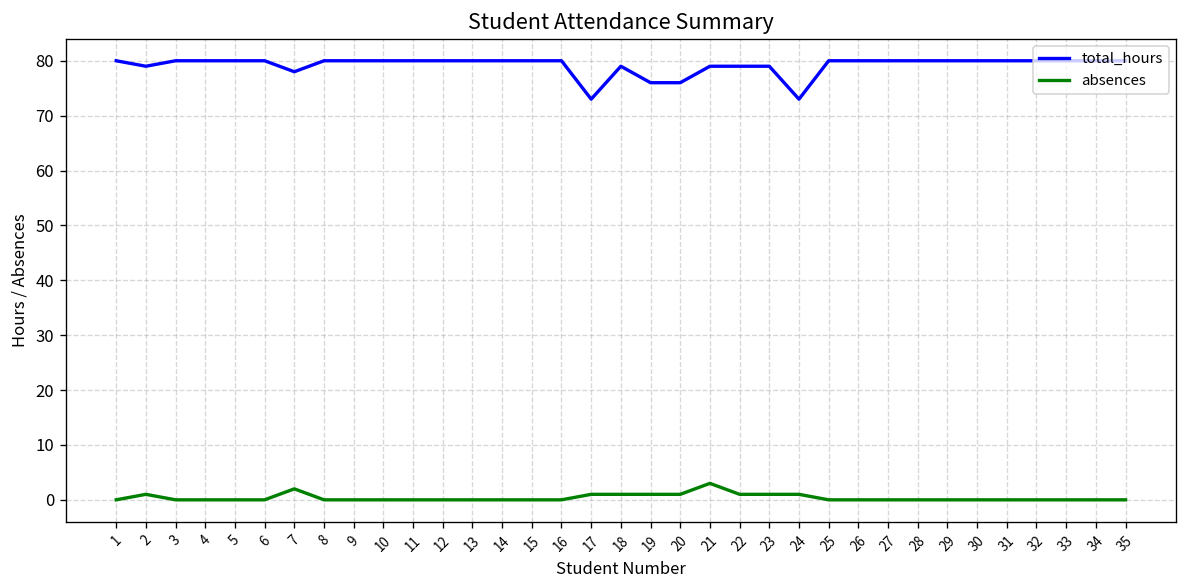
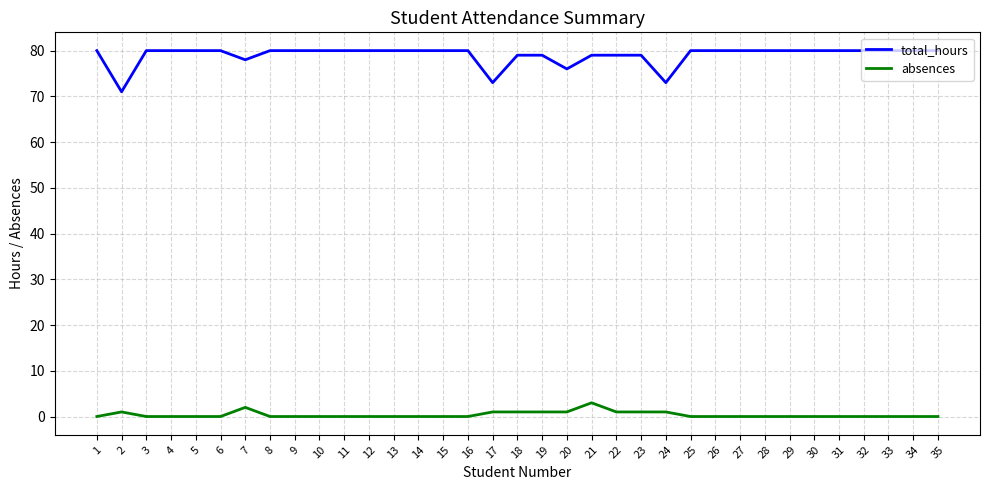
  {
    "total_hours": {
      "1": 80,
-     "2": 79,
+     "2": 71,
      "3": 80,
      "4": 80,
      "5": 80,
      "6": 80,
      "7": 78,
      "8": 80,
      "9": 80,
      "10": 80,
      "11": 80,
      "12": 80,
      "13": 80,
      "14": 80,
      "15": 80,
      "16": 80,
      "17": 73,
      "18": 79,
-     "19": 76,
+     "19": 79,
      "20": 76,
      "21": 79,
      "22": 79,
      "23": 79,
      "24": 73,
      "25": 80,
      "26": 80,
      "27": 80,
      "28": 80,
      "29": 80,
      "30": 80,
      "31": 80
    },
    "absences": {
      "1": 0,
      "2": 1,
      "3": 0,
      "4": 0,
      "5": 0,
      "6": 0,
      "7": 2,
      "8": 0,
      "9": 0,
      "10": 0,
      "11": 0,
      "12": 0,
      "13": 0,
      "14": 0,
      "15": 0,
      "16": 0,
      "17": 1,
      "18": 1,
      "19": 1,
      "20": 1,
      "21": 3,
      "22": 1,
      "23": 1,
      "24": 1,
      "25": 0,
      "26": 0,
      "27": 0,
      "28": 0,
      "29": 0,
      "30": 0,
      "31": 0,
      "32": 0,
      "33": 0,
      "34": 0,
      "35": 0
    }
  }
